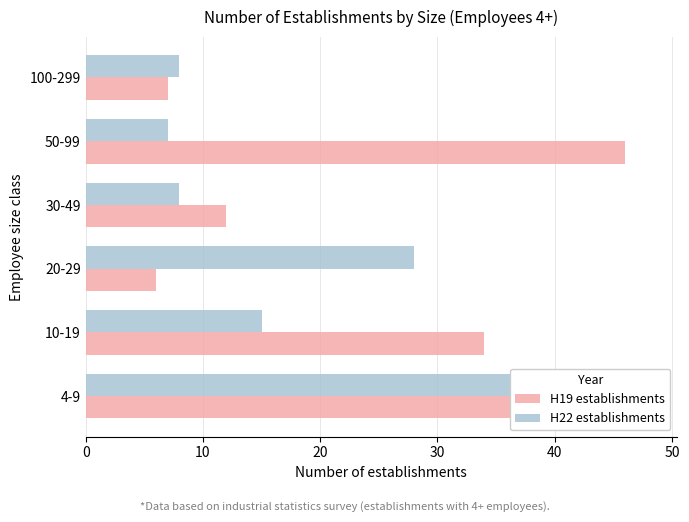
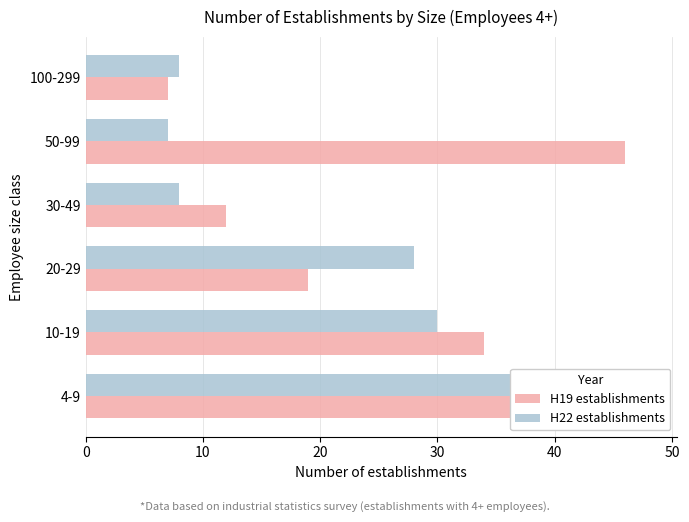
  {
    "H19 establishments": {
      "100-299": 7,
      "50-99": 46,
      "30-49": 12,
-     "20-29": 6,
+     "20-29": 19,
      "10-19": 34
    },
    "H22 establishments": {
      "100-299": 8,
      "50-99": 7,
      "30-49": 8,
      "20-29": 28,
-     "10-19": 15
+     "10-19": 30
    }
  }
